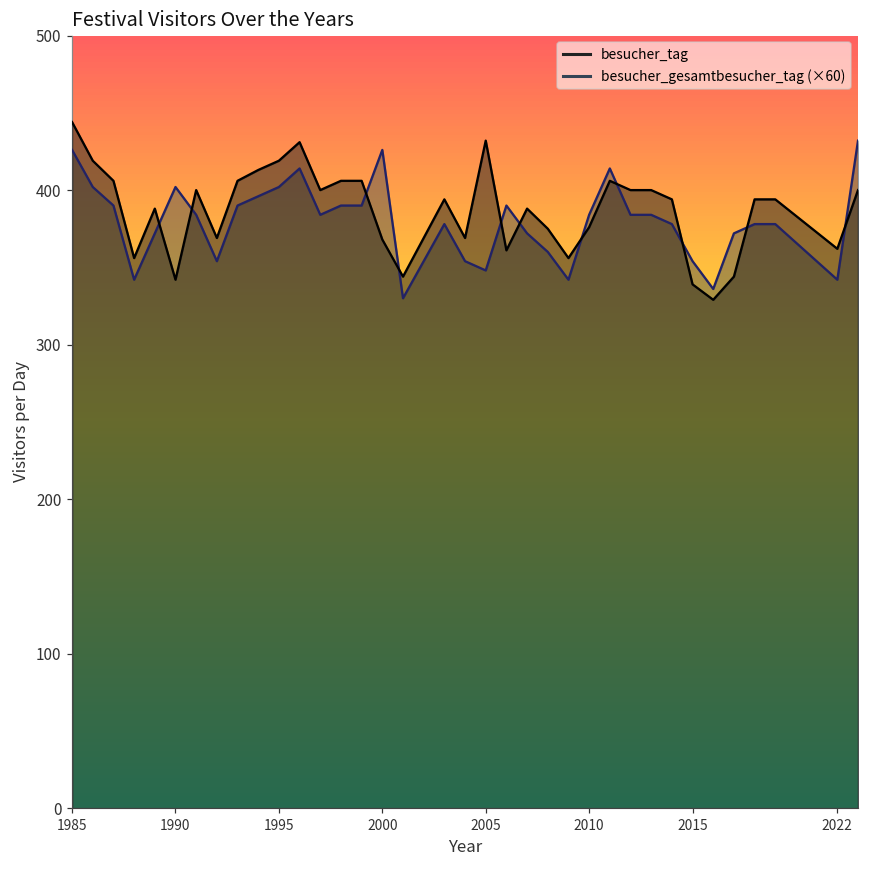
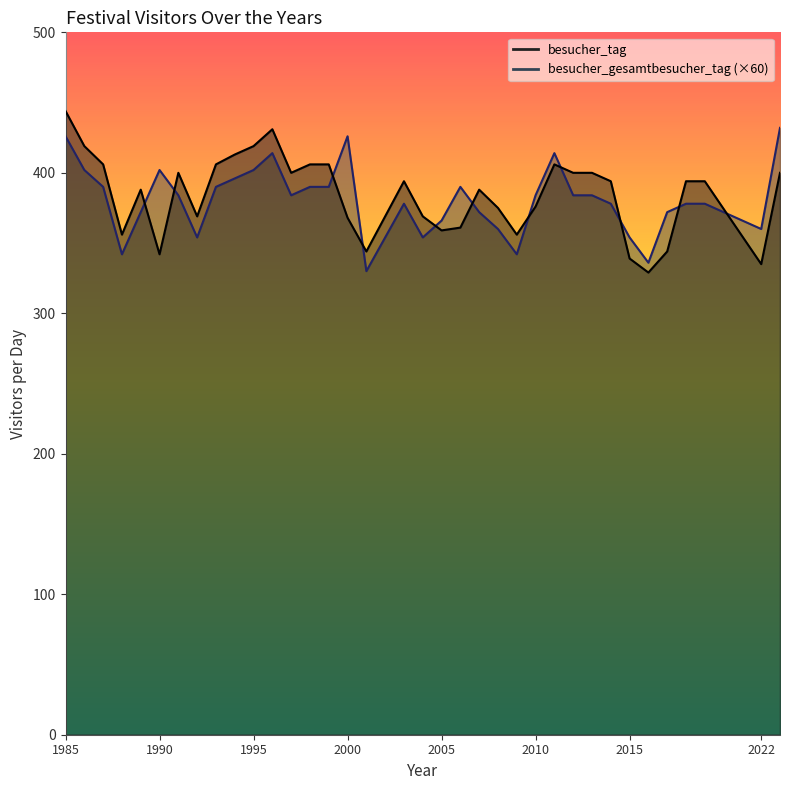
  {
    "besucher_tag": {
      "1985": 444,
      "1990": 342,
      "1995": 419,
      "2000": 368,
-     "2005": 432,
+     "2005": 359,
      "2010": 376,
      "2015": 339,
-     "2022": 362
+     "2022": 335
    },
    "besucher_gesamtbesucher_tag (×60)": {
      "1985": 426,
      "1990": 402,
      "1995": 402,
      "2000": 426,
-     "2005": 348,
+     "2005": 366,
      "2010": 384,
      "2015": 354,
-     "2022": 342
+     "2022": 360
    }
  }
